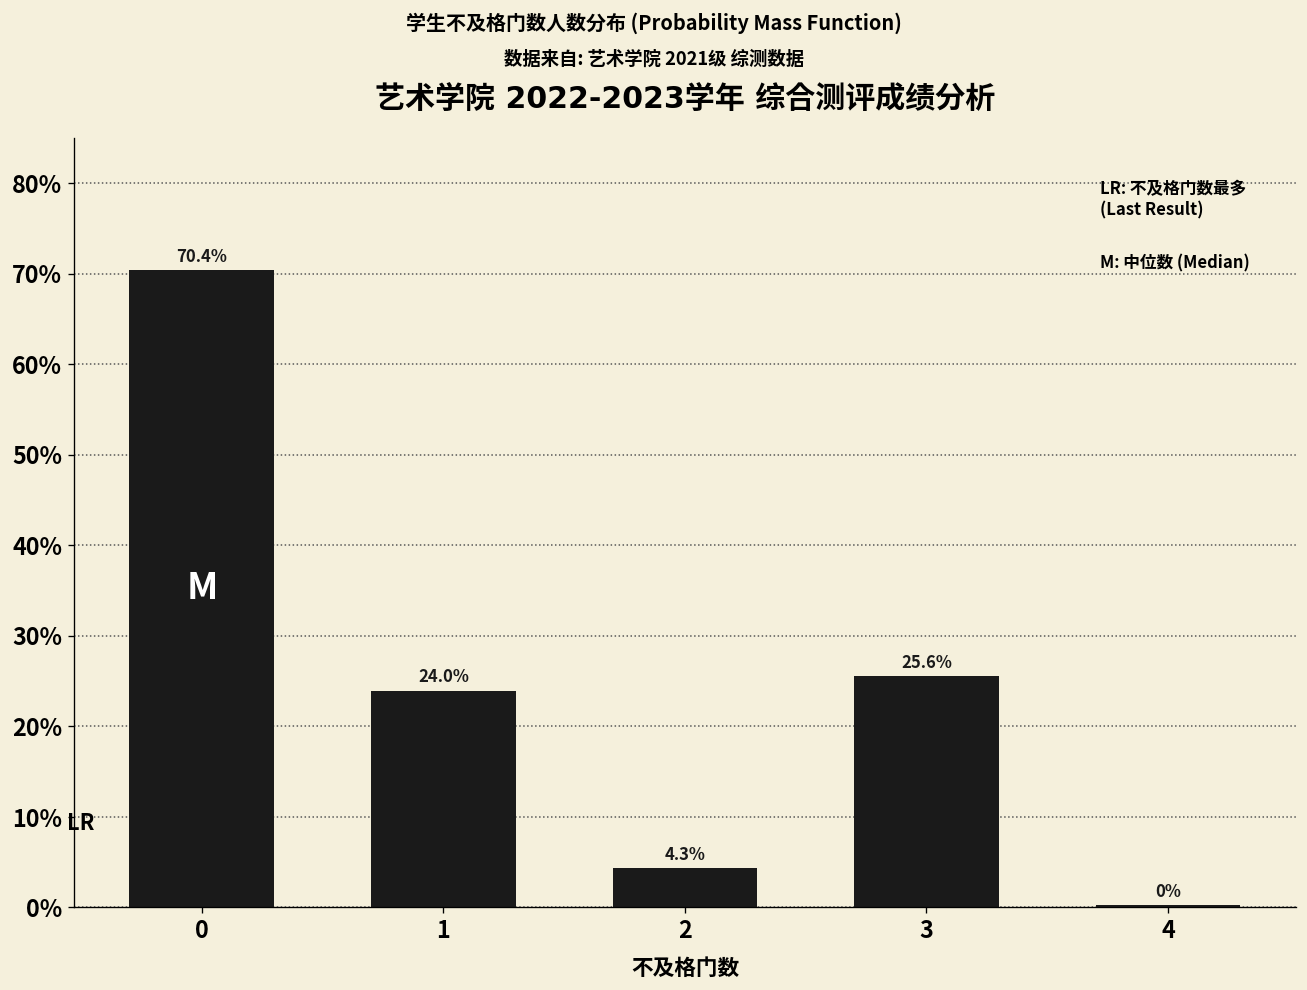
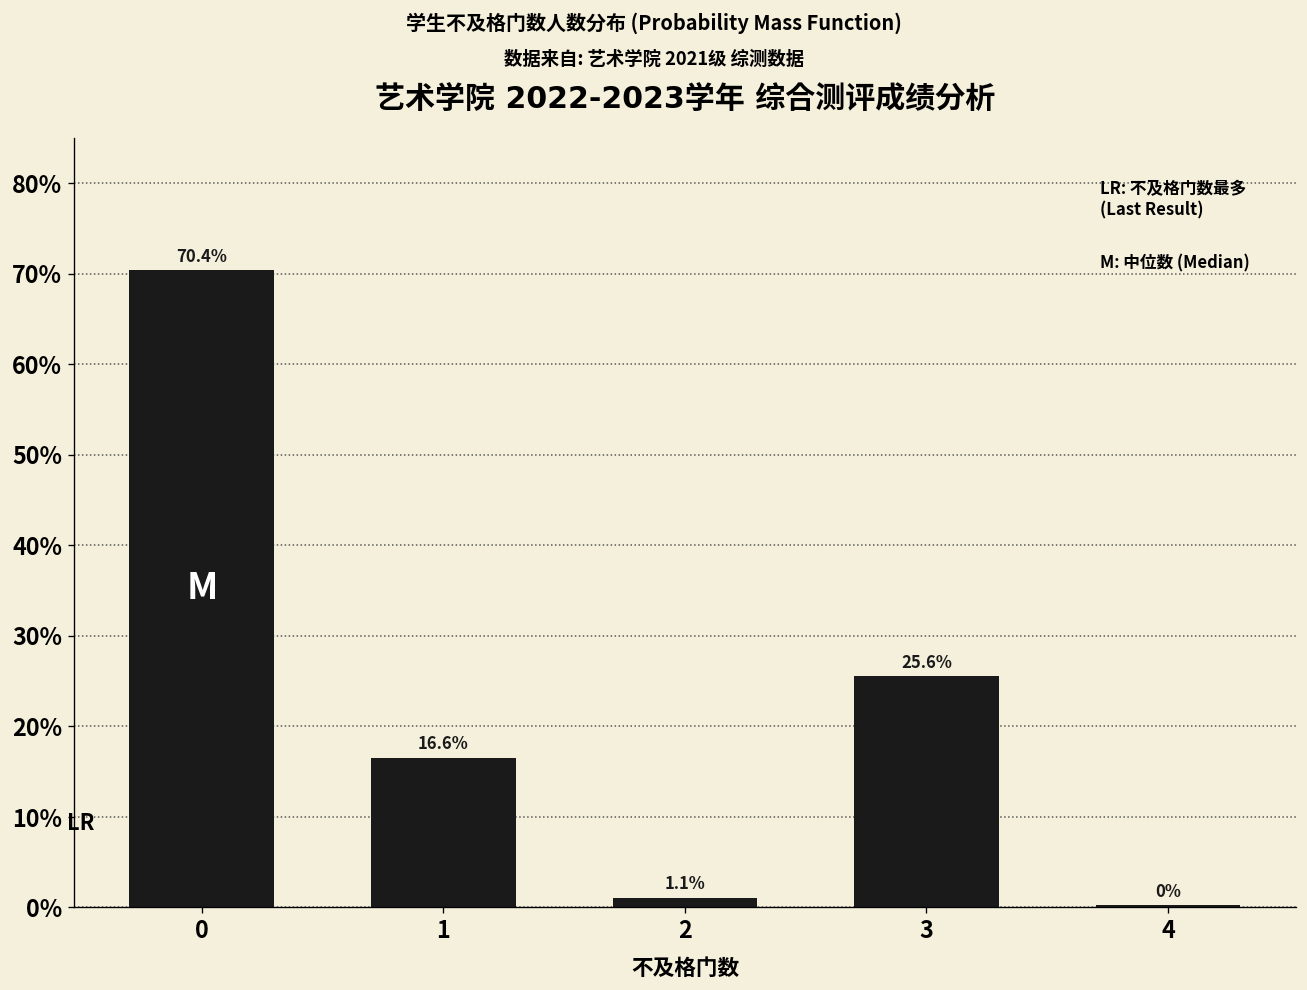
  {
    "0": "70.4%",
-   "1": "24.0%",
-   "2": "4.3%",
+   "1": "16.6%",
+   "2": "1.1%",
    "3": "25.6%",
    "4": "0%"
  }
